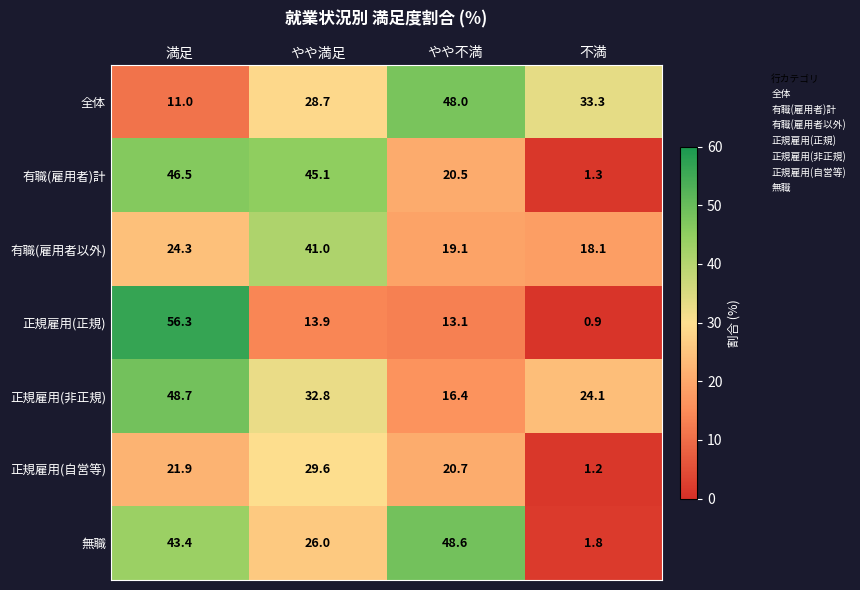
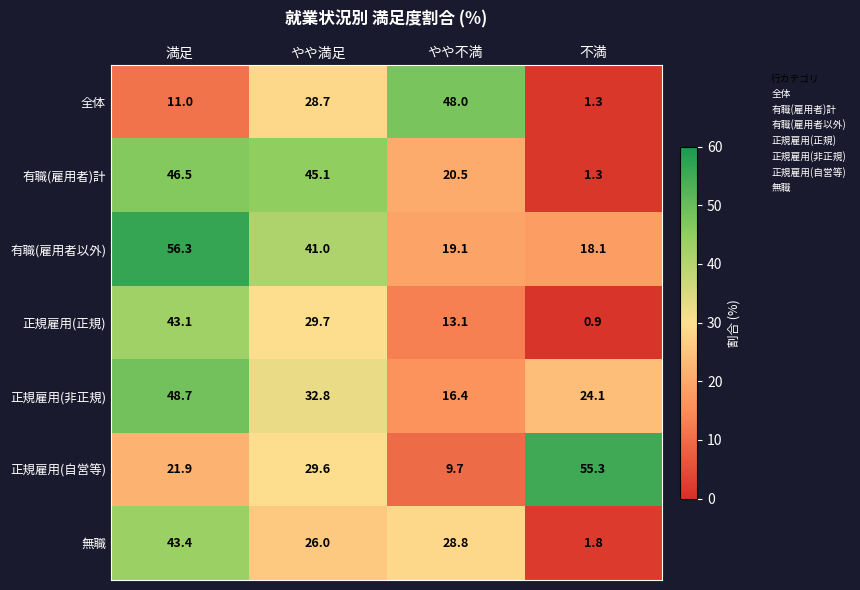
  {
    "全体": {
      "満足": 11.0,
      "やや満足": 28.7,
      "やや不満": 48.0,
-     "不満": 33.3
+     "不満": 1.3
    },
    "有職(雇用者)計": {
      "満足": 46.5,
      "やや満足": 45.1,
      "やや不満": 20.5,
      "不満": 1.3
    },
    "有職(雇用者以外)": {
-     "満足": 24.3,
+     "満足": 56.3,
      "やや満足": 41.0,
      "やや不満": 19.1,
      "不満": 18.1
    },
    "正規雇用(正規)": {
-     "満足": 56.3,
-     "やや満足": 13.9,
+     "満足": 43.1,
+     "やや満足": 29.7,
      "やや不満": 13.1,
      "不満": 0.9
    },
    "正規雇用(非正規)": {
      "満足": 48.7,
      "やや満足": 32.8,
      "やや不満": 16.4,
      "不満": 24.1
    },
    "正規雇用(自営等)": {
      "満足": 21.9,
      "やや満足": 29.6,
-     "やや不満": 20.7,
-     "不満": 1.2
+     "やや不満": 9.7,
+     "不満": 55.3
    },
    "無職": {
      "満足": 43.4,
      "やや満足": 26.0,
-     "やや不満": 48.6,
+     "やや不満": 28.8,
      "不満": 1.8
    }
  }
